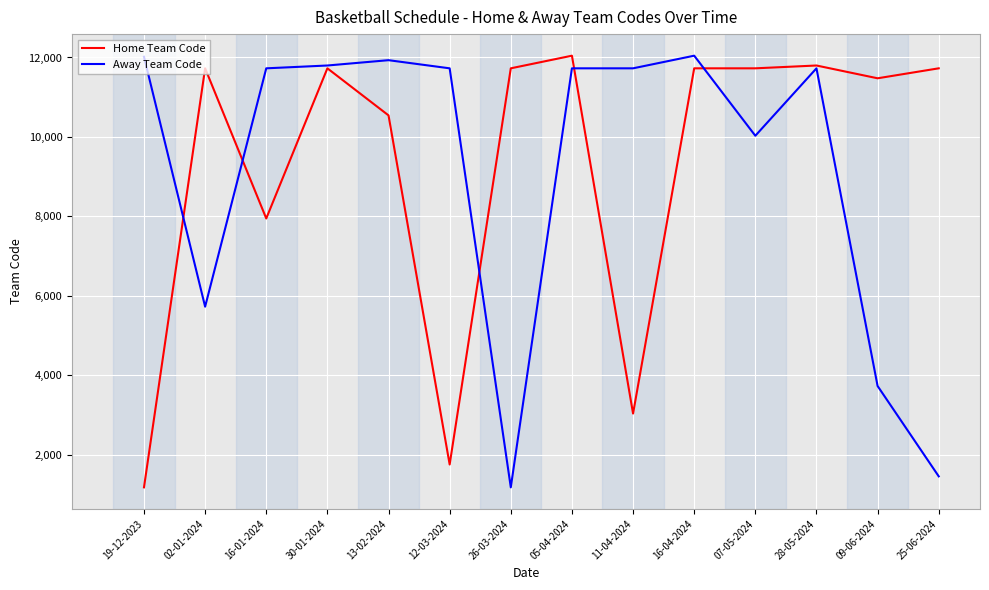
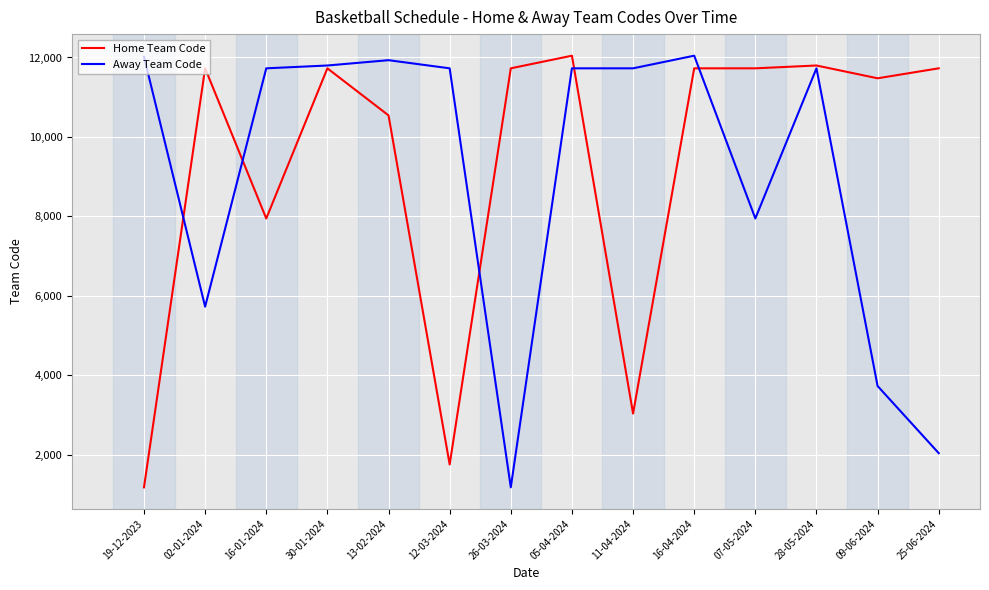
  {
    "Home Team Code": {
      "19-12-2023": "1,200",
      "16-01-2024": "7,900",
      "30-01-2024": "11,700",
      "13-02-2024": "10,500",
      "12-03-2024": "1,800",
      "26-03-2024": "11,700",
      "05-04-2024": "12,000",
      "11-04-2024": "3,000",
      "16-04-2024": "11,700",
      "07-05-2024": "11,700",
      "28-05-2024": "11,800",
      "09-06-2024": "11,500",
      "25-06-2024": "11,700"
    },
    "Away Team Code": {
      "02-01-2024": "5,700",
      "16-01-2024": "11,700",
      "30-01-2024": "11,800",
      "13-02-2024": "11,900",
      "12-03-2024": "11,700",
      "26-03-2024": "1,200",
      "05-04-2024": "11,700",
      "11-04-2024": "11,700",
      "16-04-2024": "12,000",
-     "07-05-2024": "10,000",
+     "07-05-2024": "7,900",
      "28-05-2024": "11,700",
      "09-06-2024": "3,700",
-     "25-06-2024": "1,500"
+     "25-06-2024": "2,000"
    }
  }
